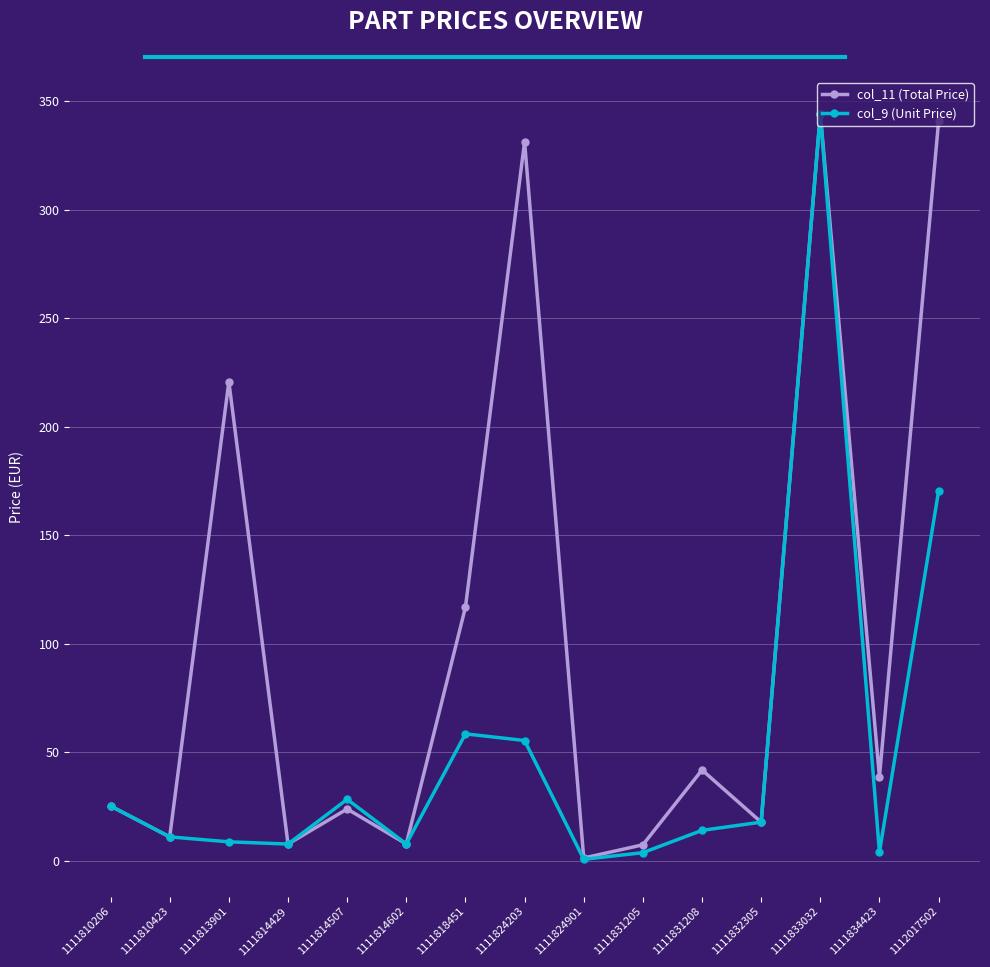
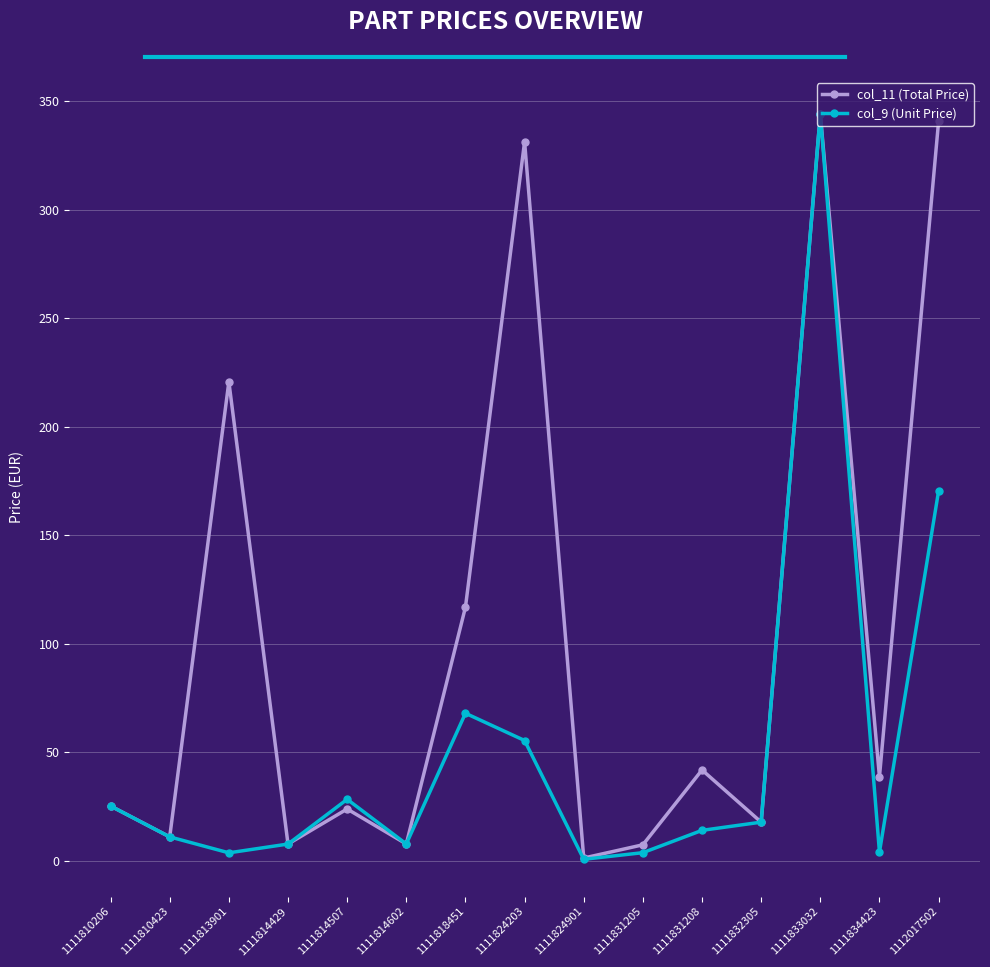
  {
    "col_11 (Total Price)": {
      "1111813901": 221,
      "1111814507": 24,
      "1111818451": 117,
      "1111824203": 331,
      "1111831205": 7,
      "1111831208": 42,
      "1111834423": 39
    },
    "col_9 (Unit Price)": {
-     "1111813901": 9,
+     "1111813901": 4,
      "1111814507": 28,
-     "1111818451": 58,
+     "1111818451": 68,
      "1111824203": 55,
      "1111831205": 4,
      "1111831208": 14,
      "1111834423": 4,
      "1112017502": 170
    }
  }
